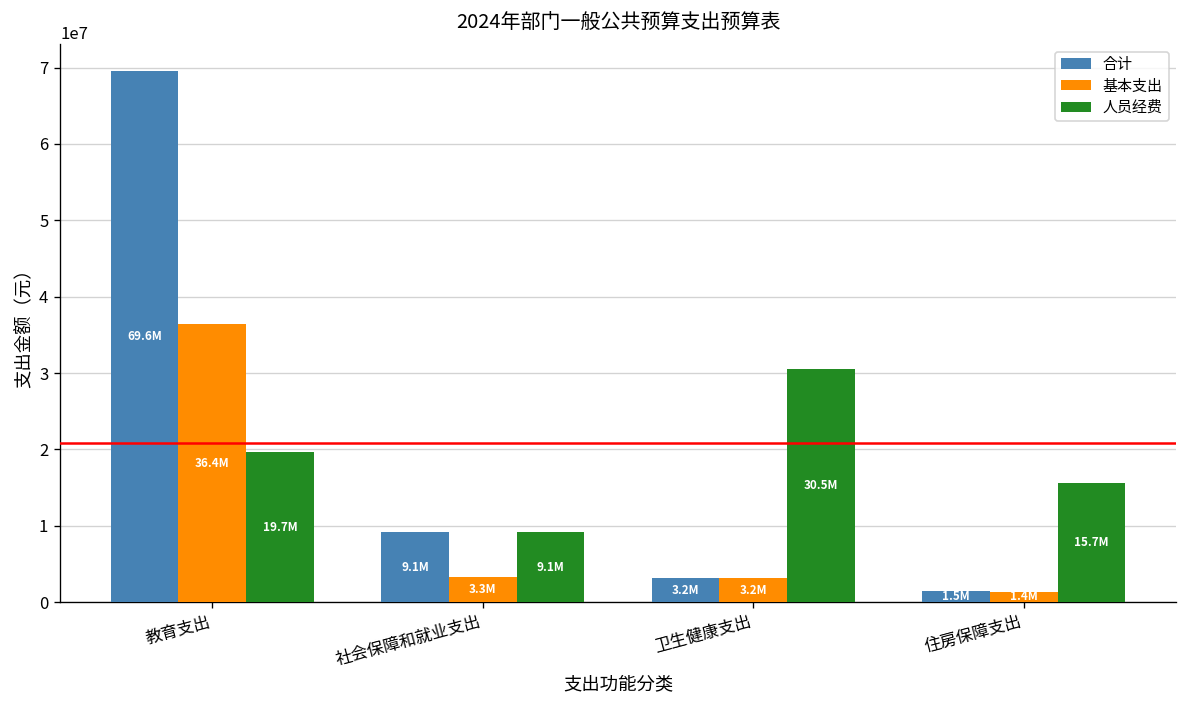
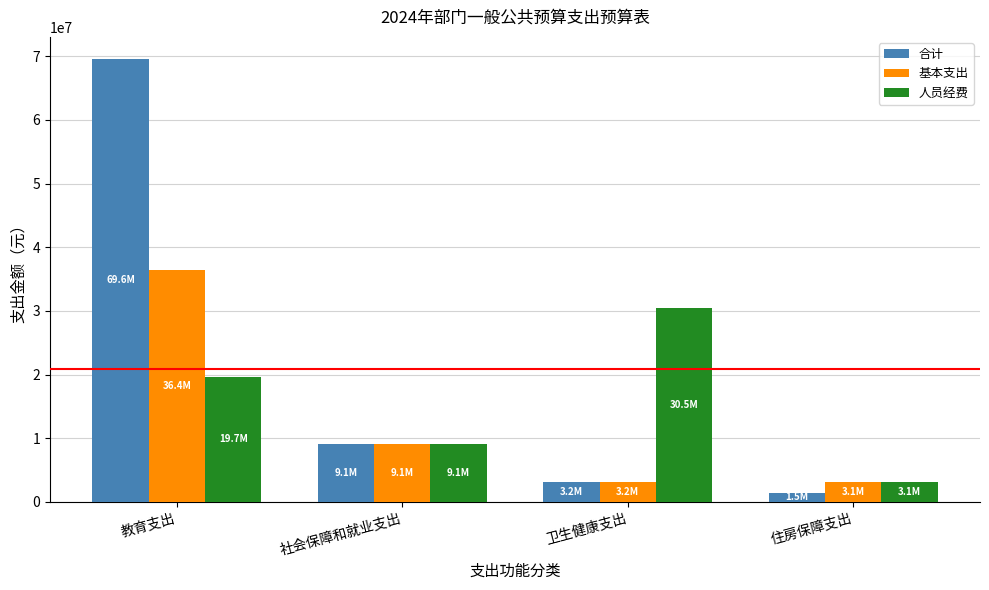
  {
    "合计": {
      "教育支出": "69.6M",
      "社会保障和就业支出": "9.1M",
      "卫生健康支出": "3.2M",
      "住房保障支出": "1.5M"
    },
    "基本支出": {
      "教育支出": "36.4M",
-     "社会保障和就业支出": "3.3M",
+     "社会保障和就业支出": "9.1M",
      "卫生健康支出": "3.2M",
-     "住房保障支出": "1.4M"
+     "住房保障支出": "3.1M"
    },
    "人员经费": {
      "教育支出": "19.7M",
      "社会保障和就业支出": "9.1M",
      "卫生健康支出": "30.5M",
-     "住房保障支出": "15.7M"
+     "住房保障支出": "3.1M"
    }
  }
